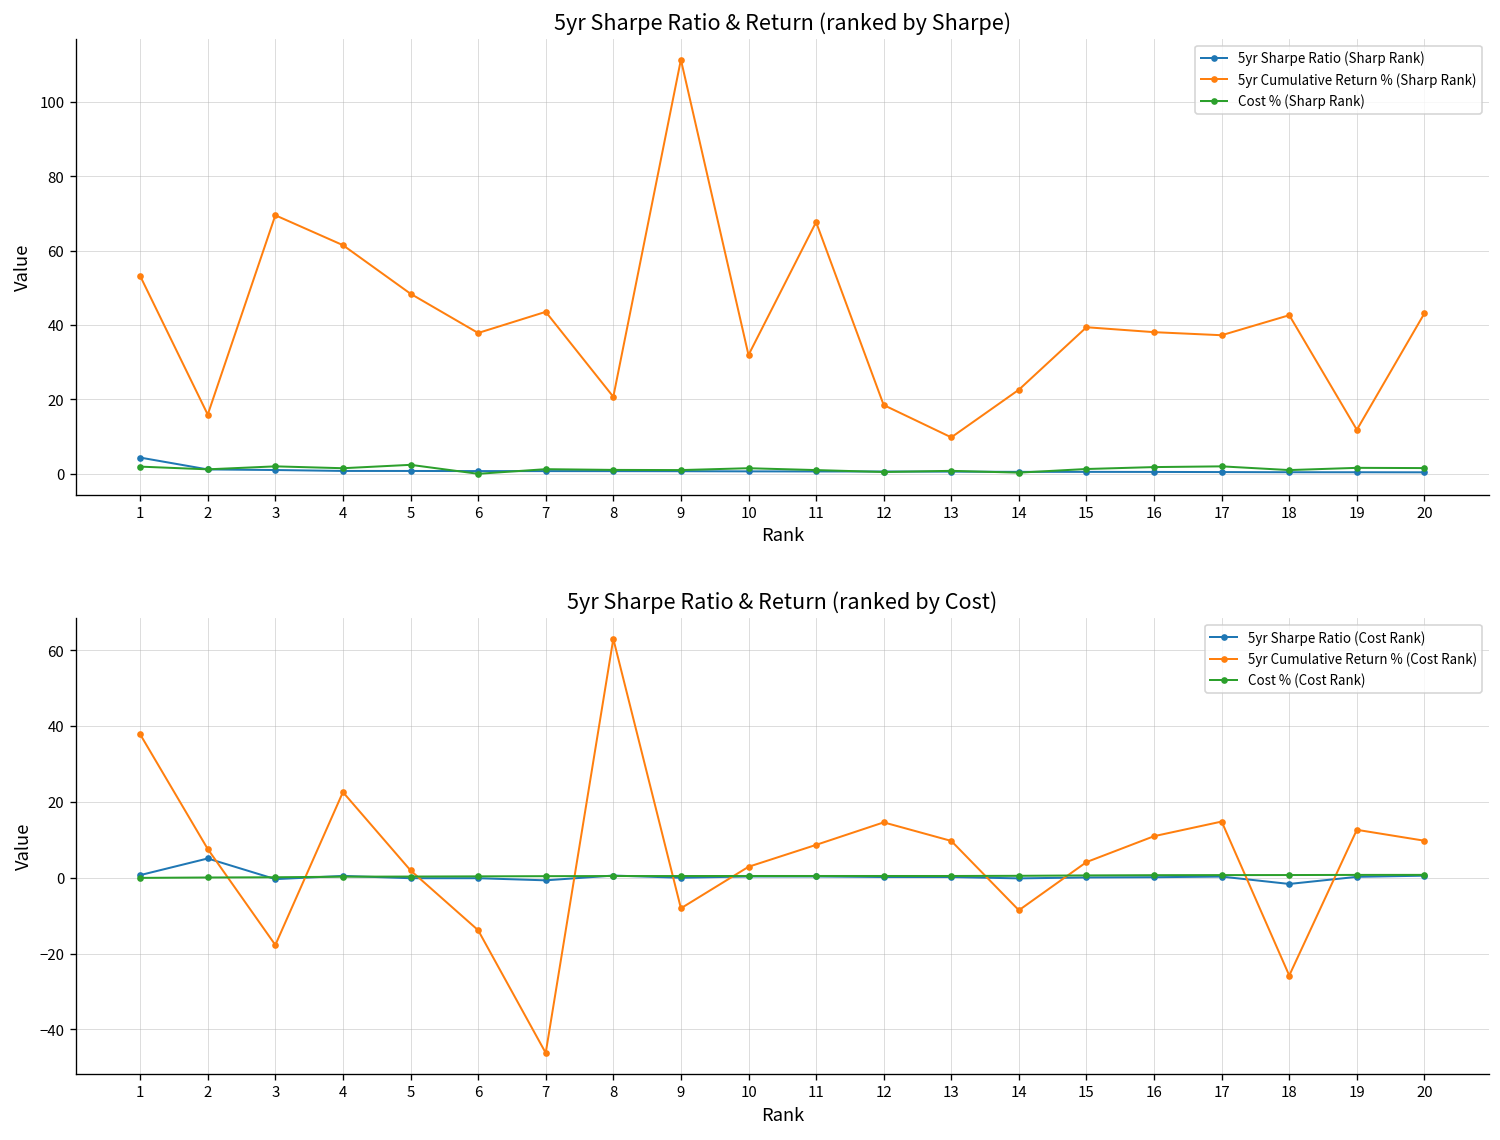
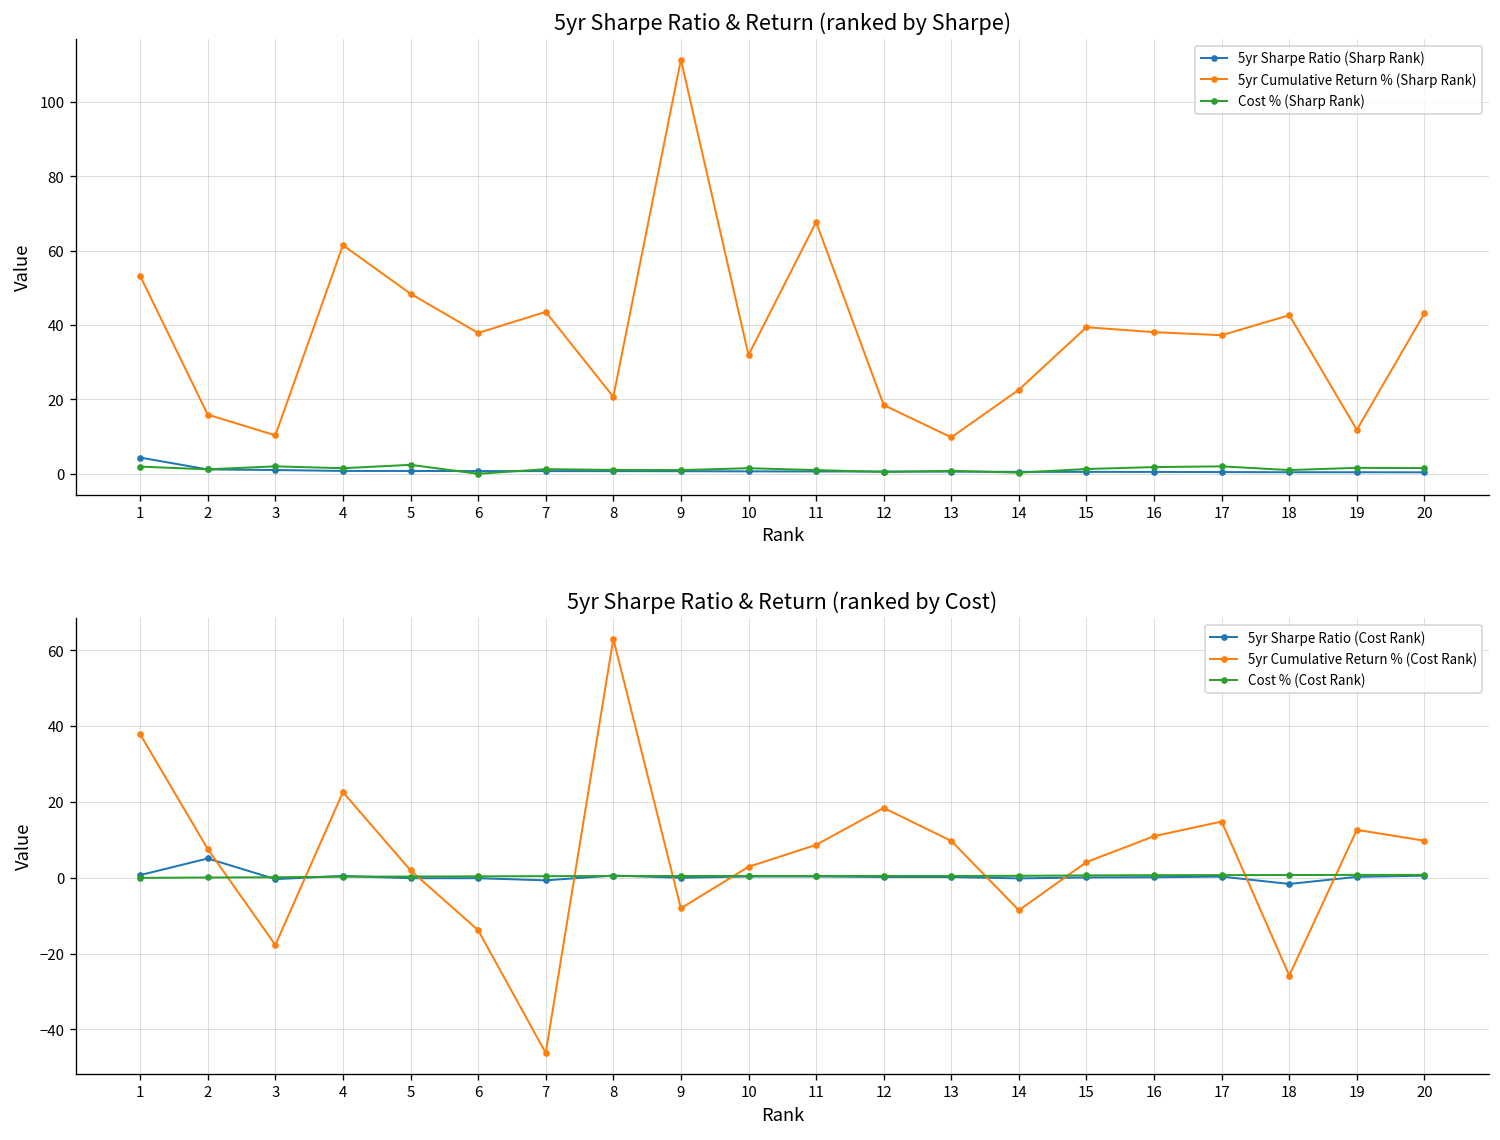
  {
    "5yr Sharpe Ratio & Return (ranked by Sharpe)": {
      "5yr Sharpe Ratio (Sharp Rank)": {
        "1": 4,
        "3": 1,
        "5": 1,
        "10": 1,
        "16": 1,
        "17": 0,
        "19": 0,
        "20": 0
      },
      "5yr Cumulative Return % (Sharp Rank)": {
        "1": 53,
        "2": 16,
-       "3": 70,
+       "3": 10,
        "4": 62,
        "5": 48,
        "6": 38,
        "7": 44,
        "8": 21,
        "9": 111,
        "10": 32,
        "11": 68,
        "12": 18,
        "13": 10,
        "14": 23,
        "15": 39,
        "16": 38,
        "17": 37,
        "18": 43,
        "19": 12,
        "20": 43
      },
      "Cost % (Sharp Rank)": {
        "1": 2,
        "3": 2,
        "5": 2,
        "10": 2,
        "16": 2,
        "17": 2,
        "19": 2,
        "20": 2
      }
    },
    "5yr Sharpe Ratio & Return (ranked by Cost)": {
      "5yr Sharpe Ratio (Cost Rank)": {
        "2": 5,
        "7": -1,
        "18": -2
      },
      "5yr Cumulative Return % (Cost Rank)": {
        "1": 38,
        "2": 8,
        "3": -18,
        "4": 23,
        "5": 2,
        "6": -14,
        "7": -46,
        "8": 63,
        "9": -8,
        "10": 3,
        "11": 9,
-       "12": 15,
+       "12": 18,
        "13": 10,
        "14": -9,
        "15": 4,
        "16": 11,
        "17": 15,
        "18": -26,
        "19": 13,
        "20": 10
      },
      "Cost % (Cost Rank)": {
        "2": 0,
        "7": 0,
        "18": 1
      }
    }
  }
